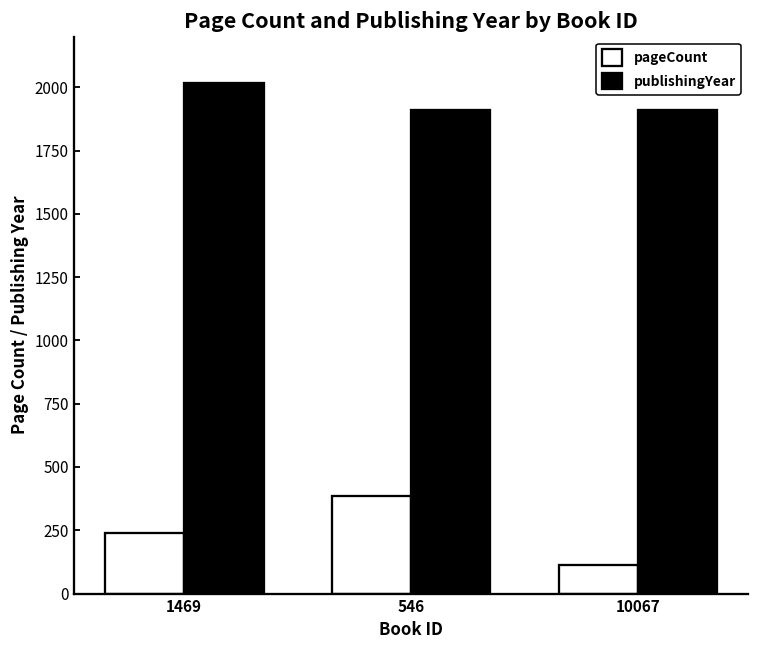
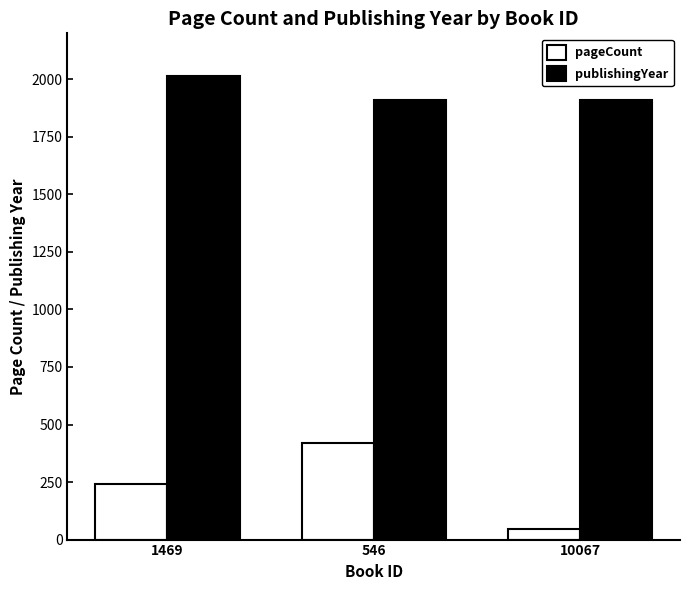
  {
    "pageCount": {
      "1469": 240,
-     "546": 390,
-     "10067": 110
+     "546": 420,
+     "10067": 40
    },
    "publishingYear": {
      "1469": 2020,
      "546": 1910,
      "10067": 1910
    }
  }
